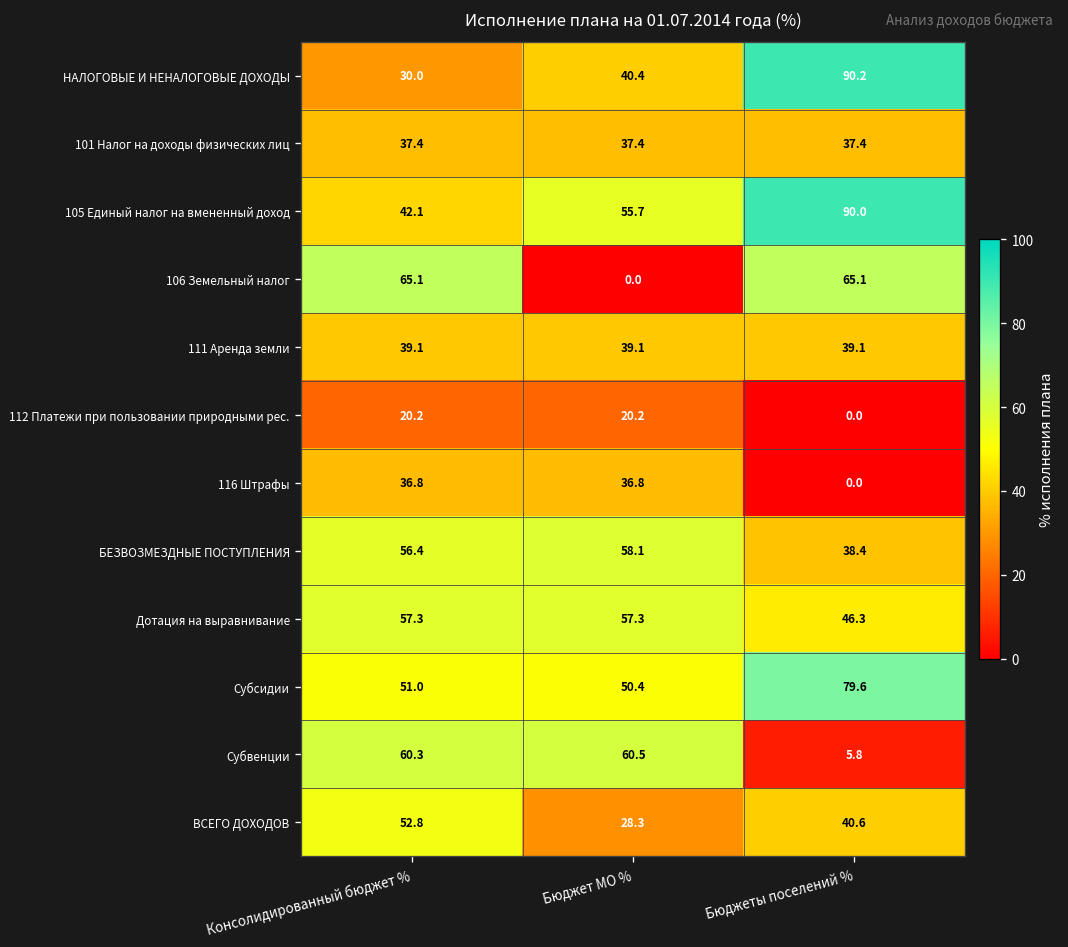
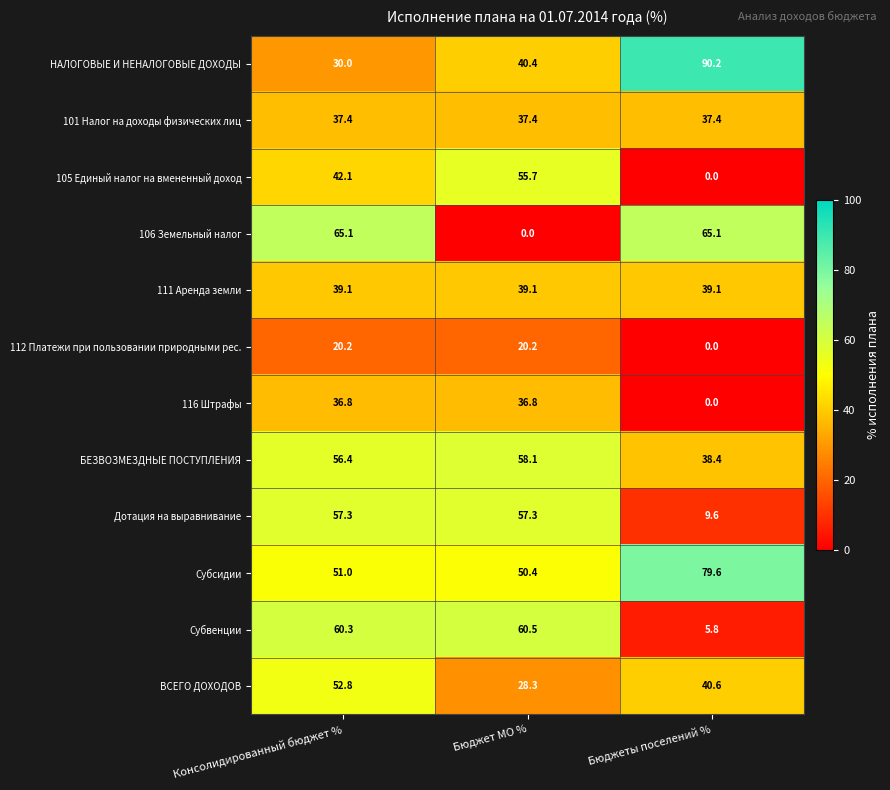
  {
    "НАЛОГОВЫЕ И НЕНАЛОГОВЫЕ ДОХОДЫ": {
      "Консолидированный бюджет %": 30.0,
      "Бюджет МО %": 40.4,
      "Бюджеты поселений %": 90.2
    },
    "101 Налог на доходы физических лиц": {
      "Консолидированный бюджет %": 37.4,
      "Бюджет МО %": 37.4,
      "Бюджеты поселений %": 37.4
    },
    "105 Единый налог на вмененный доход": {
      "Консолидированный бюджет %": 42.1,
      "Бюджет МО %": 55.7,
-     "Бюджеты поселений %": 90.0
+     "Бюджеты поселений %": 0.0
    },
    "106 Земельный налог": {
      "Консолидированный бюджет %": 65.1,
      "Бюджет МО %": 0.0,
      "Бюджеты поселений %": 65.1
    },
    "111 Аренда земли": {
      "Консолидированный бюджет %": 39.1,
      "Бюджет МО %": 39.1,
      "Бюджеты поселений %": 39.1
    },
    "112 Платежи при пользовании природными рес.": {
      "Консолидированный бюджет %": 20.2,
      "Бюджет МО %": 20.2,
      "Бюджеты поселений %": 0.0
    },
    "116 Штрафы": {
      "Консолидированный бюджет %": 36.8,
      "Бюджет МО %": 36.8,
      "Бюджеты поселений %": 0.0
    },
    "БЕЗВОЗМЕЗДНЫЕ ПОСТУПЛЕНИЯ": {
      "Консолидированный бюджет %": 56.4,
      "Бюджет МО %": 58.1,
      "Бюджеты поселений %": 38.4
    },
    "Дотация на выравнивание": {
      "Консолидированный бюджет %": 57.3,
      "Бюджет МО %": 57.3,
-     "Бюджеты поселений %": 46.3
+     "Бюджеты поселений %": 9.6
    },
    "Субсидии": {
      "Консолидированный бюджет %": 51.0,
      "Бюджет МО %": 50.4,
      "Бюджеты поселений %": 79.6
    },
    "Субвенции": {
      "Консолидированный бюджет %": 60.3,
      "Бюджет МО %": 60.5,
      "Бюджеты поселений %": 5.8
    },
    "ВСЕГО ДОХОДОВ": {
      "Консолидированный бюджет %": 52.8,
      "Бюджет МО %": 28.3,
      "Бюджеты поселений %": 40.6
    }
  }
